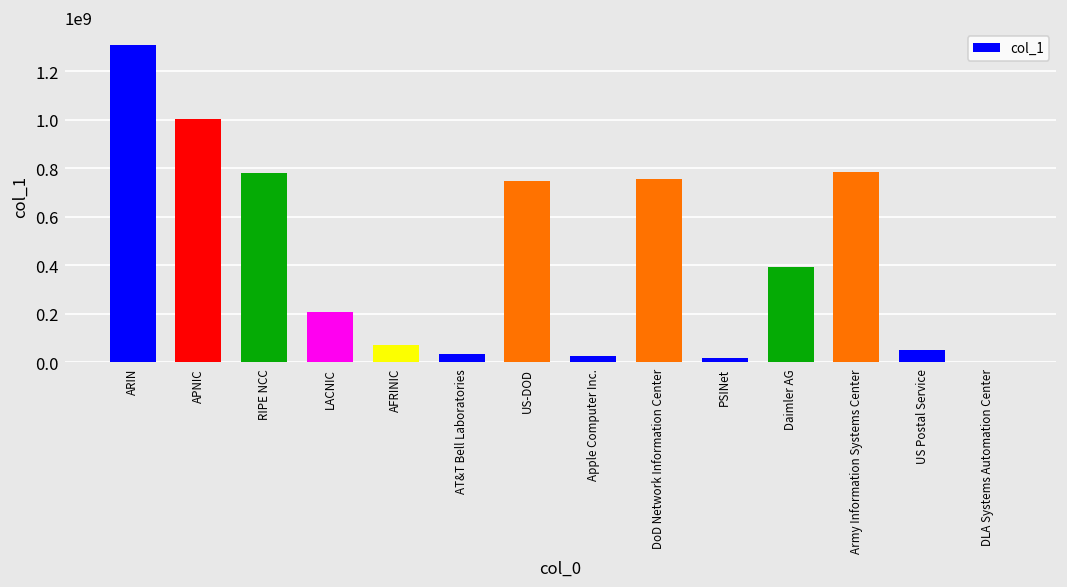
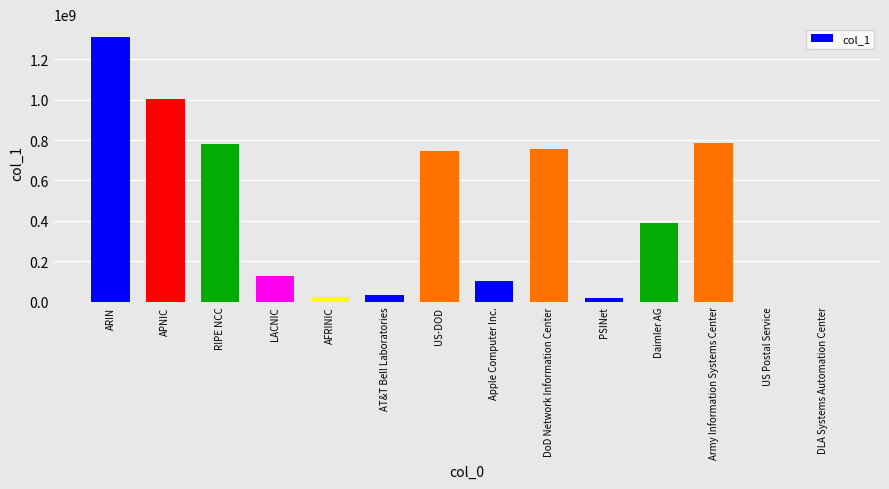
  {
    "ARIN": 1310000000,
    "APNIC": 1000000000,
    "RIPE NCC": 780000000,
-   "LACNIC": 210000000,
-   "AFRINIC": 70000000,
+   "LACNIC": 130000000,
+   "AFRINIC": 20000000,
    "AT&T Bell Laboratories": 30000000,
    "US-DOD": 750000000,
-   "Apple Computer Inc.": 30000000,
+   "Apple Computer Inc.": 100000000,
    "DoD Network Information Center": 760000000,
    "PSINet": 20000000,
    "Daimler AG": 390000000,
    "Army Information Systems Center": 780000000,
-   "US Postal Service": 50000000
+   "US Postal Service": 0
  }
